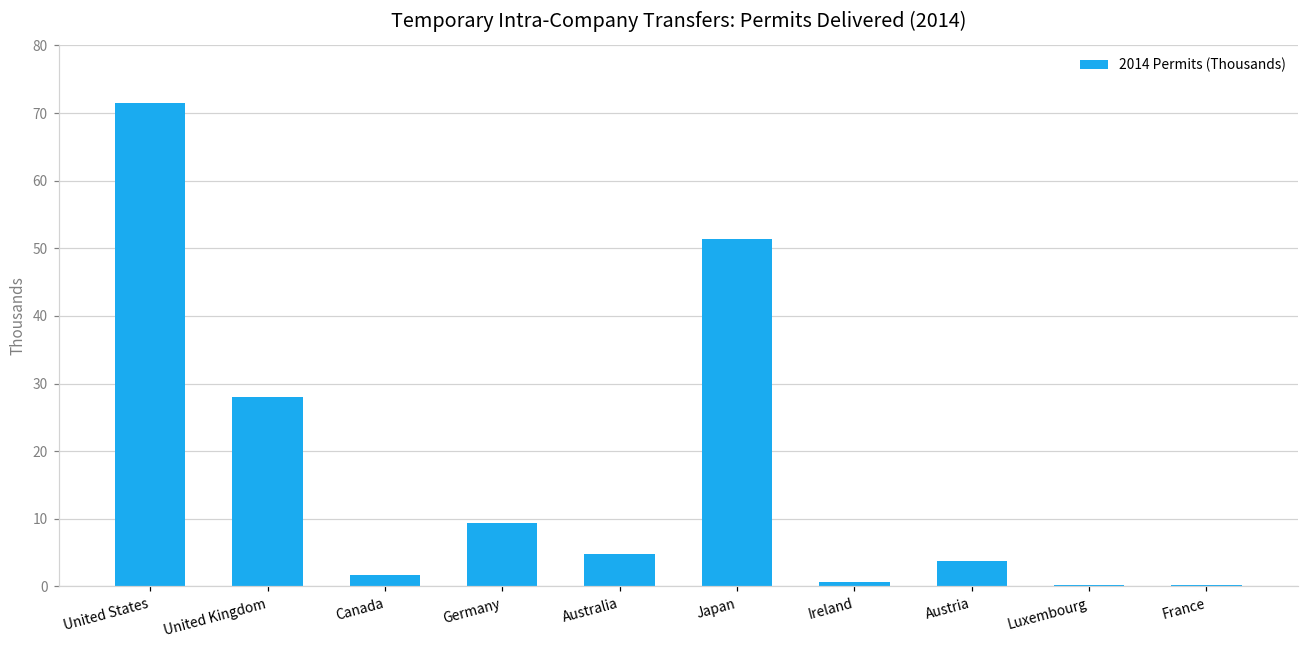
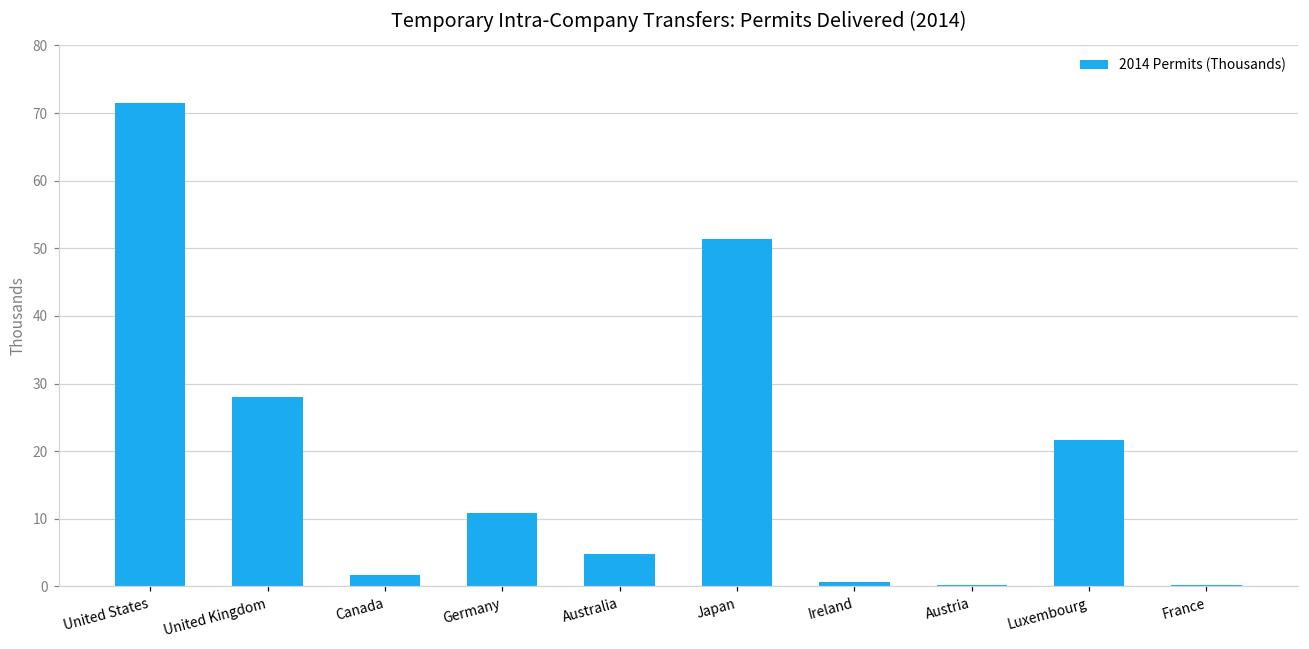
  {
    "United States": 72,
    "United Kingdom": 28,
    "Canada": 2,
-   "Germany": 9,
+   "Germany": 11,
    "Australia": 5,
    "Japan": 51,
    "Ireland": 1,
-   "Austria": 4,
-   "Luxembourg": 0
+   "Austria": 0,
+   "Luxembourg": 22
  }
